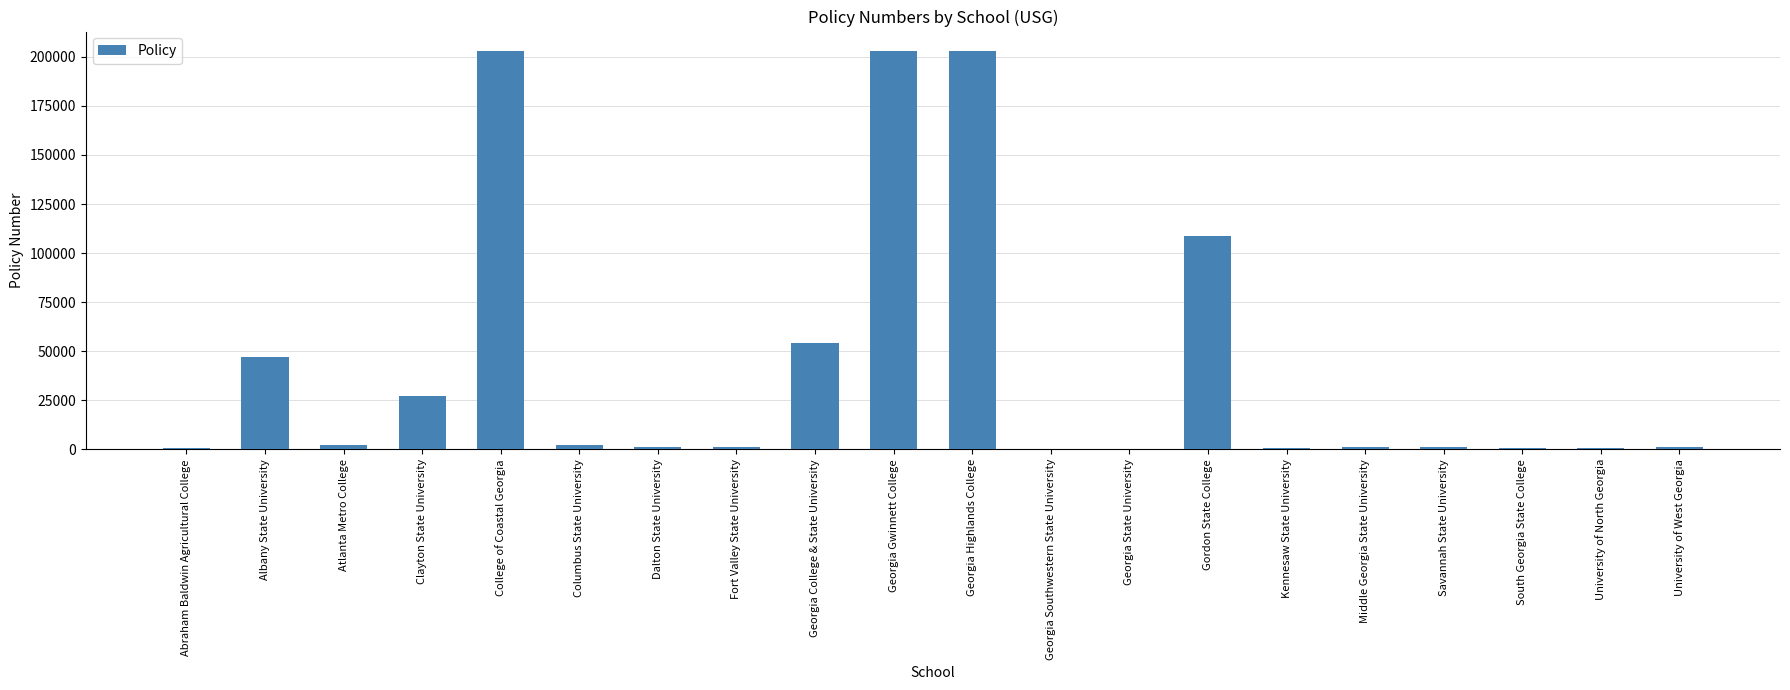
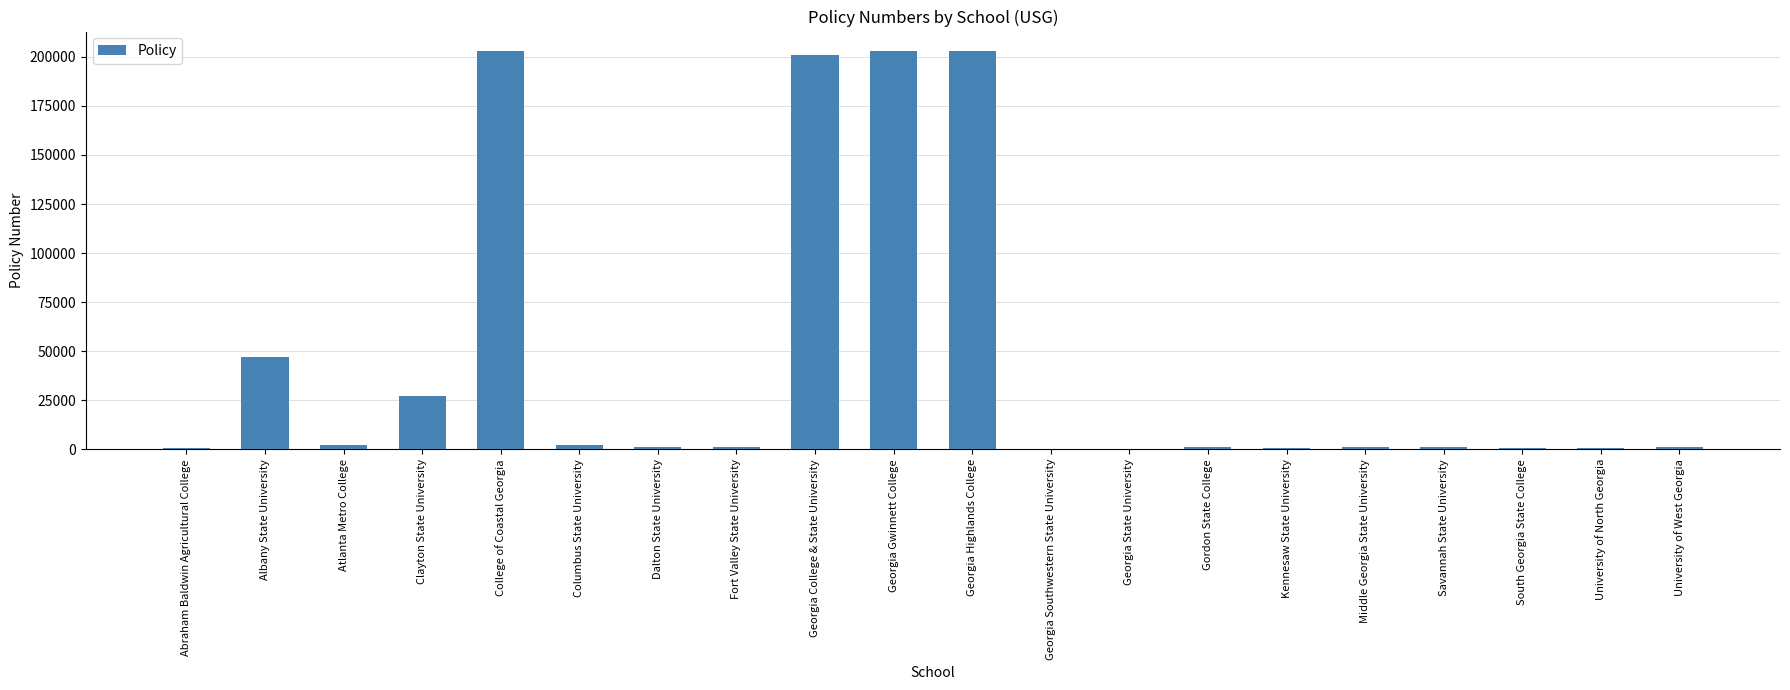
  {
    "Albany State University": 47000,
    "Atlanta Metro College": 2000,
    "Clayton State University": 27000,
    "College of Coastal Georgia": 203000,
    "Columbus State University": 2000,
-   "Georgia College & State University": 54000,
+   "Georgia College & State University": 201000,
    "Georgia Gwinnett College": 203000,
    "Georgia Highlands College": 203000,
-   "Gordon State College": 109000
+   "Gordon State College": 1000
  }
